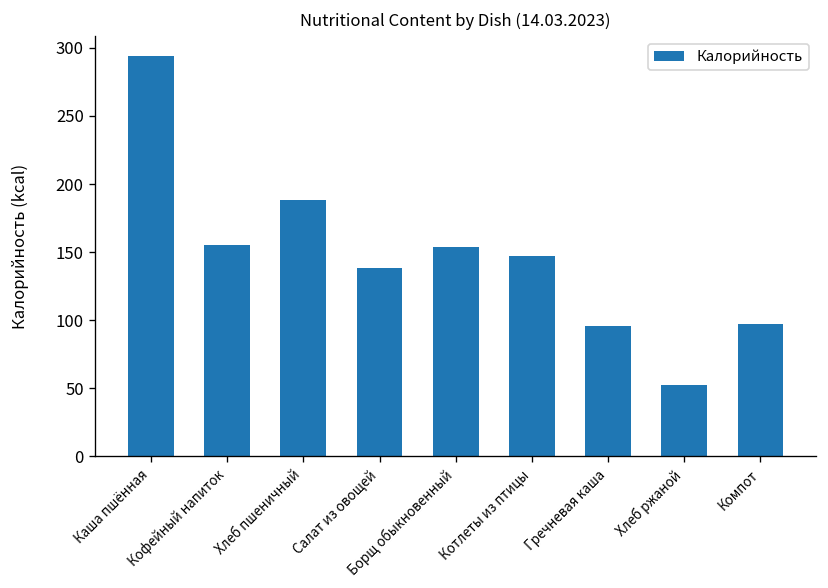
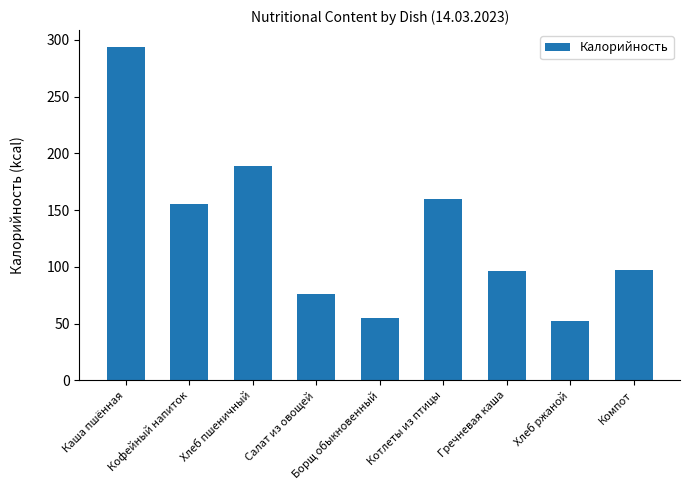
  {
    "Каша пшённая": 294,
    "Кофейный напиток": 155,
    "Хлеб пшеничный": 189,
-   "Салат из овощей": 138,
-   "Борщ обыкновенный": 154,
-   "Котлеты из птицы": 147,
+   "Салат из овощей": 76,
+   "Борщ обыкновенный": 55,
+   "Котлеты из птицы": 160,
    "Гречневая каша": 96,
    "Хлеб ржаной": 52,
    "Компот": 97
  }
